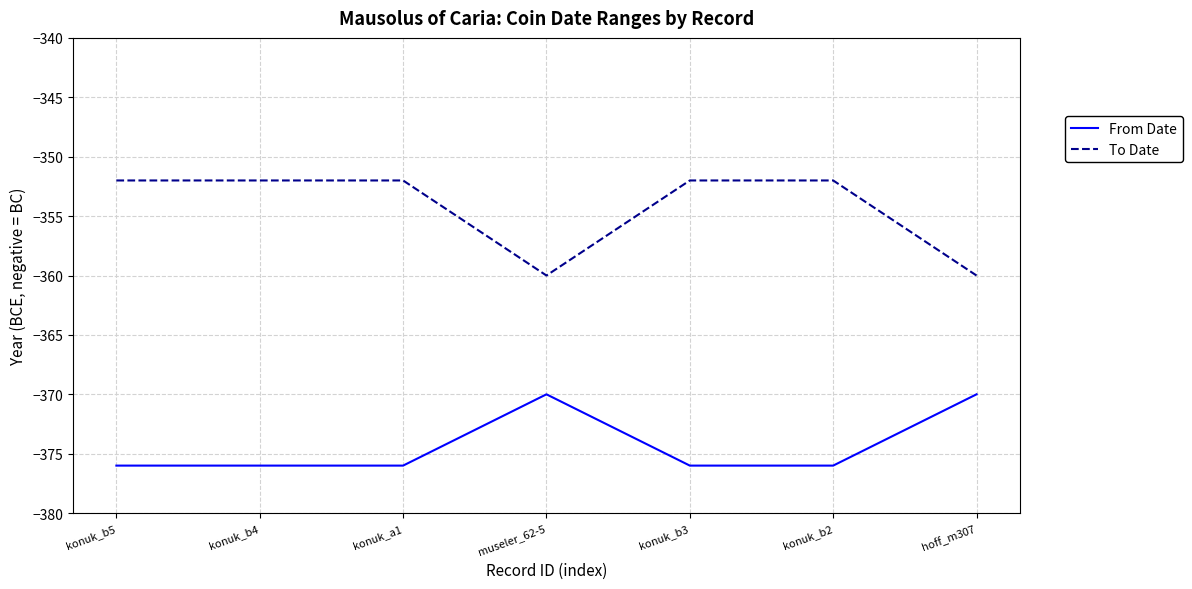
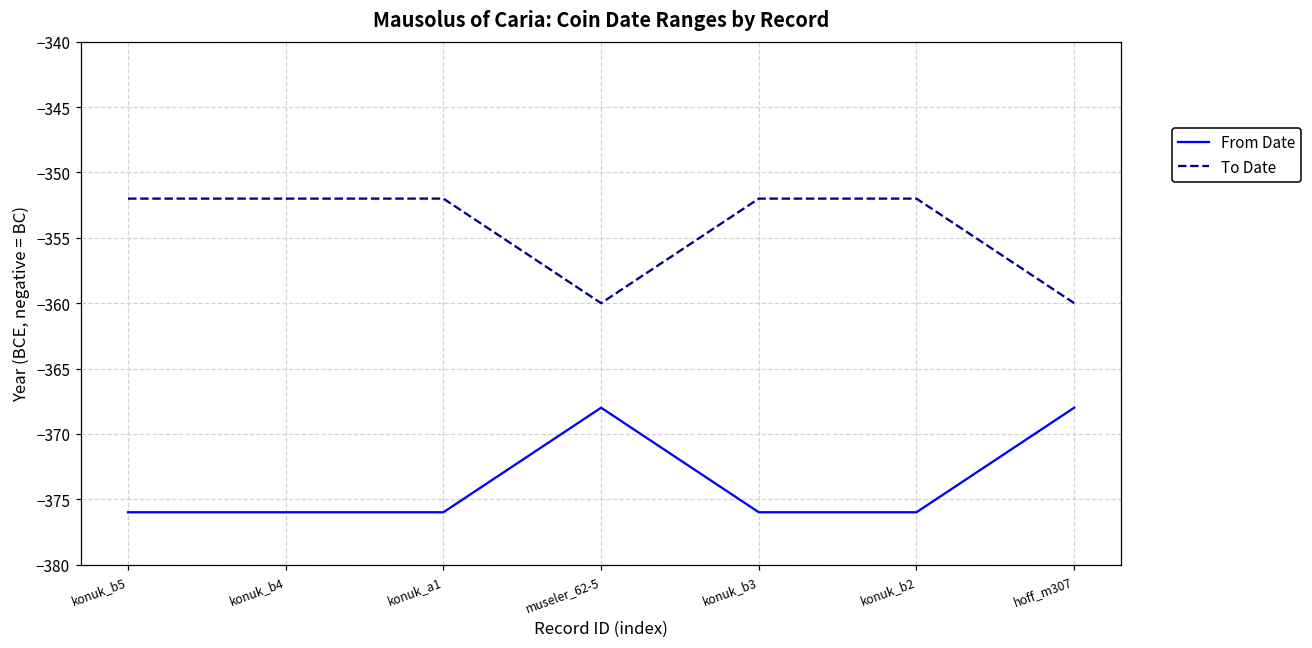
  {
    "From Date": {
      "konuk_b5": -376,
      "konuk_b4": -376,
      "konuk_a1": -376,
-     "museler_62-5": -370,
+     "museler_62-5": -368,
      "konuk_b3": -376,
      "konuk_b2": -376,
-     "hoff_m307": -370
+     "hoff_m307": -368
    },
    "To Date": {
      "konuk_b5": -352,
      "konuk_b4": -352,
      "konuk_a1": -352,
      "museler_62-5": -360,
      "konuk_b3": -352,
      "konuk_b2": -352,
      "hoff_m307": -360
    }
  }
